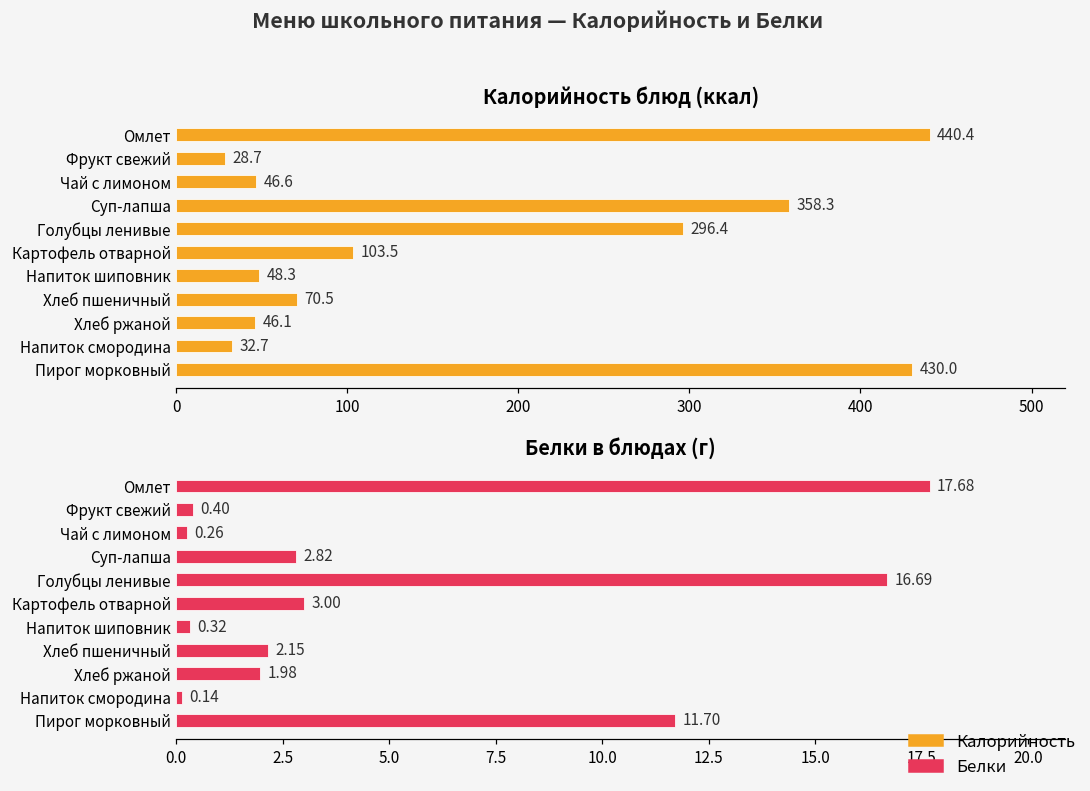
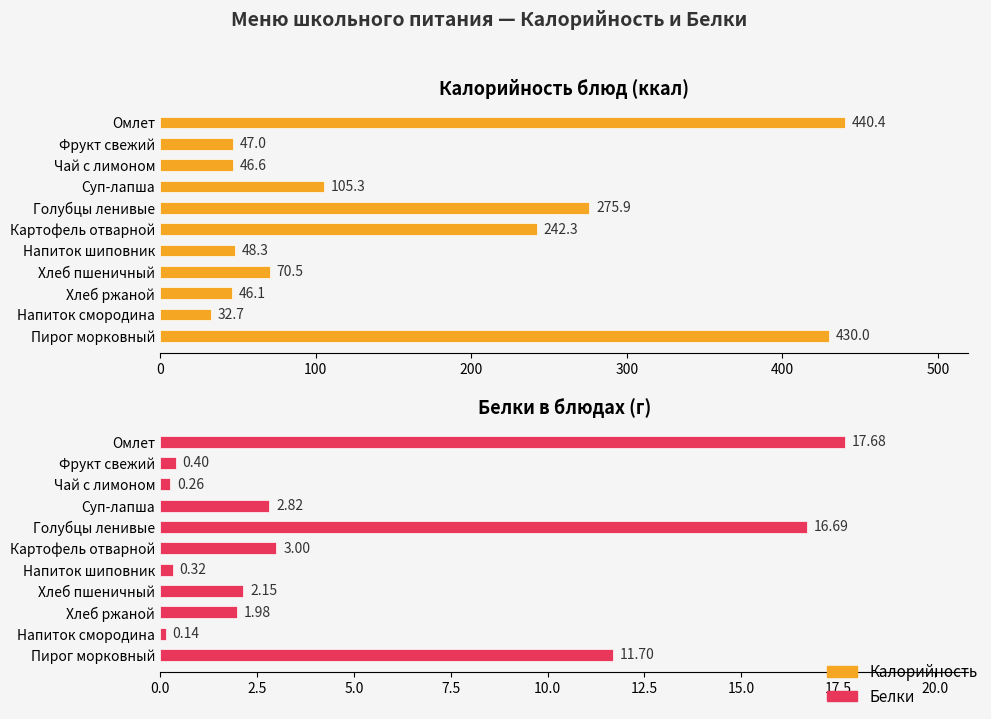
  {
    "Калорийность блюд (ккал)": {
      "Омлет": 440.4,
-     "Фрукт свежий": 28.7,
+     "Фрукт свежий": 47.0,
      "Чай с лимоном": 46.6,
-     "Суп-лапша": 358.3,
-     "Голубцы ленивые": 296.4,
-     "Картофель отварной": 103.5,
+     "Суп-лапша": 105.3,
+     "Голубцы ленивые": 275.9,
+     "Картофель отварной": 242.3,
      "Напиток шиповник": 48.3,
      "Хлеб пшеничный": 70.5,
      "Хлеб ржаной": 46.1,
      "Напиток смородина": 32.7,
      "Пирог морковный": 430.0
    },
    "Белки в блюдах (г)": {
      "Омлет": 17.68,
      "Фрукт свежий": 0.40,
      "Чай с лимоном": 0.26,
      "Суп-лапша": 2.82,
      "Голубцы ленивые": 16.69,
      "Картофель отварной": 3.00,
      "Напиток шиповник": 0.32,
      "Хлеб пшеничный": 2.15,
      "Хлеб ржаной": 1.98,
      "Напиток смородина": 0.14,
      "Пирог морковный": 11.70
    }
  }
